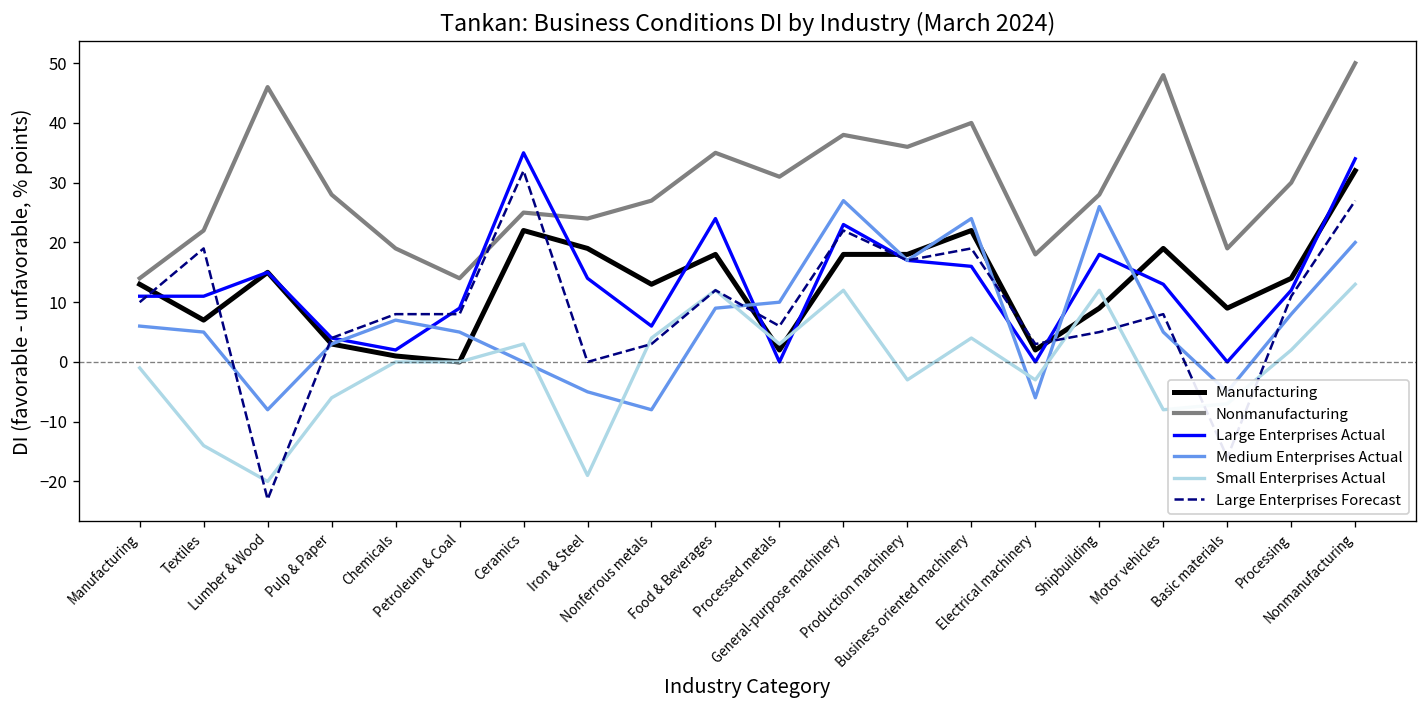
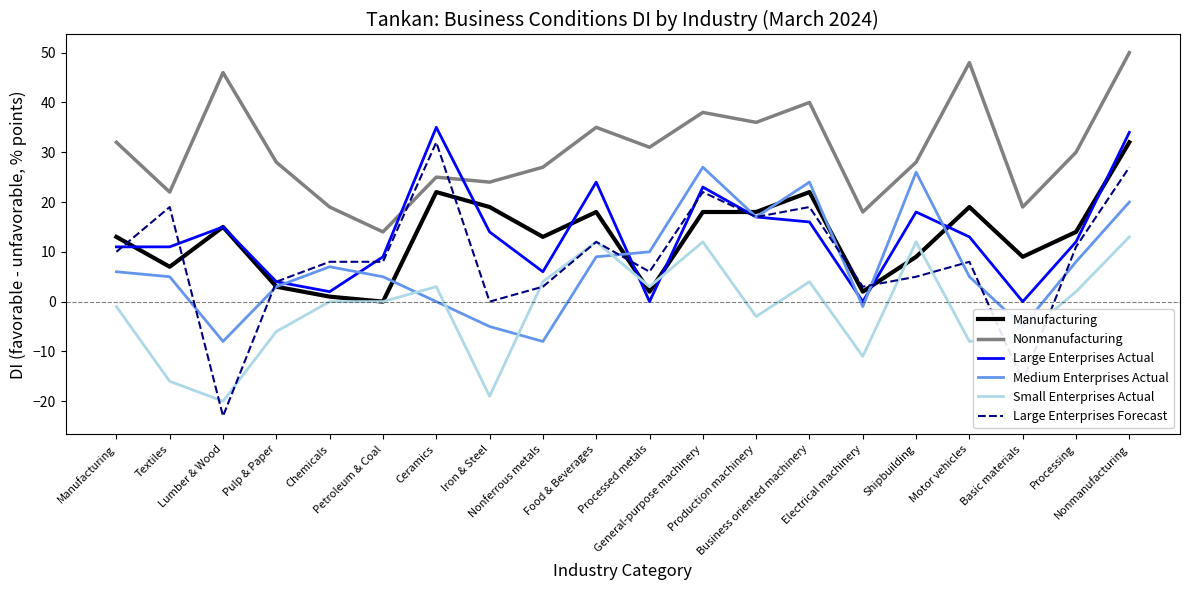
  {
    "Manufacturing": {
      "Manufacturing": 13,
      "Textiles": 7,
      "Chemicals": 1,
      "Ceramics": 22,
      "Iron & Steel": 19,
      "Nonferrous metals": 13,
      "Food & Beverages": 18,
      "Processed metals": 2,
      "General-purpose machinery": 18,
      "Production machinery": 18,
      "Business oriented machinery": 22,
      "Electrical machinery": 2,
      "Shipbuilding": 9,
      "Motor vehicles": 19,
      "Basic materials": 9,
      "Processing": 14,
      "Nonmanufacturing": 32
    },
    "Nonmanufacturing": {
-     "Manufacturing": 14,
+     "Manufacturing": 32,
      "Textiles": 22,
      "Lumber & Wood": 46,
      "Pulp & Paper": 28,
      "Chemicals": 19,
      "Petroleum & Coal": 14,
      "Ceramics": 25,
      "Iron & Steel": 24,
      "Nonferrous metals": 27,
      "Food & Beverages": 35,
      "Processed metals": 31,
      "General-purpose machinery": 38,
      "Production machinery": 36,
      "Business oriented machinery": 40,
      "Electrical machinery": 18,
      "Shipbuilding": 28,
      "Motor vehicles": 48,
      "Basic materials": 19,
      "Processing": 30,
      "Nonmanufacturing": 50
    },
    "Large Enterprises Actual": {
      "Manufacturing": 11,
      "Textiles": 11,
      "Chemicals": 2,
      "Petroleum & Coal": 9,
      "Ceramics": 35,
      "Iron & Steel": 14,
      "Nonferrous metals": 6,
      "Food & Beverages": 24,
      "Processed metals": 0,
      "General-purpose machinery": 23,
      "Business oriented machinery": 16,
      "Electrical machinery": 0,
      "Shipbuilding": 18,
      "Motor vehicles": 13,
      "Basic materials": 0,
      "Processing": 12,
      "Nonmanufacturing": 34
    },
    "Medium Enterprises Actual": {
      "Manufacturing": 6,
      "Textiles": 5,
      "Lumber & Wood": -8,
      "Chemicals": 7,
      "Petroleum & Coal": 5,
      "Ceramics": 0,
      "Iron & Steel": -5,
      "Nonferrous metals": -8,
      "Food & Beverages": 9,
      "Processed metals": 10,
      "General-purpose machinery": 27,
      "Business oriented machinery": 24,
-     "Electrical machinery": -6,
+     "Electrical machinery": -1,
      "Shipbuilding": 26,
      "Motor vehicles": 5,
      "Processing": 8,
      "Nonmanufacturing": 20
    },
    "Small Enterprises Actual": {
      "Manufacturing": -1,
-     "Textiles": -14,
+     "Textiles": -16,
      "Lumber & Wood": -20,
      "Pulp & Paper": -6,
      "Chemicals": 0,
      "Ceramics": 3,
      "Iron & Steel": -19,
      "Nonferrous metals": 4,
      "Processed metals": 3,
      "General-purpose machinery": 12,
      "Production machinery": -3,
      "Business oriented machinery": 4,
-     "Electrical machinery": -3,
+     "Electrical machinery": -11,
      "Shipbuilding": 12,
      "Motor vehicles": -8,
      "Processing": 2,
      "Nonmanufacturing": 13
    },
    "Large Enterprises Forecast": {
      "Manufacturing": 10,
      "Textiles": 19,
      "Lumber & Wood": -23,
      "Chemicals": 8,
      "Petroleum & Coal": 8,
      "Ceramics": 32,
      "Iron & Steel": 0,
      "Nonferrous metals": 3,
      "Processed metals": 6,
      "General-purpose machinery": 22,
      "Business oriented machinery": 19,
      "Electrical machinery": 3,
      "Shipbuilding": 5,
      "Motor vehicles": 8,
      "Processing": 11,
      "Nonmanufacturing": 27
    }
  }
